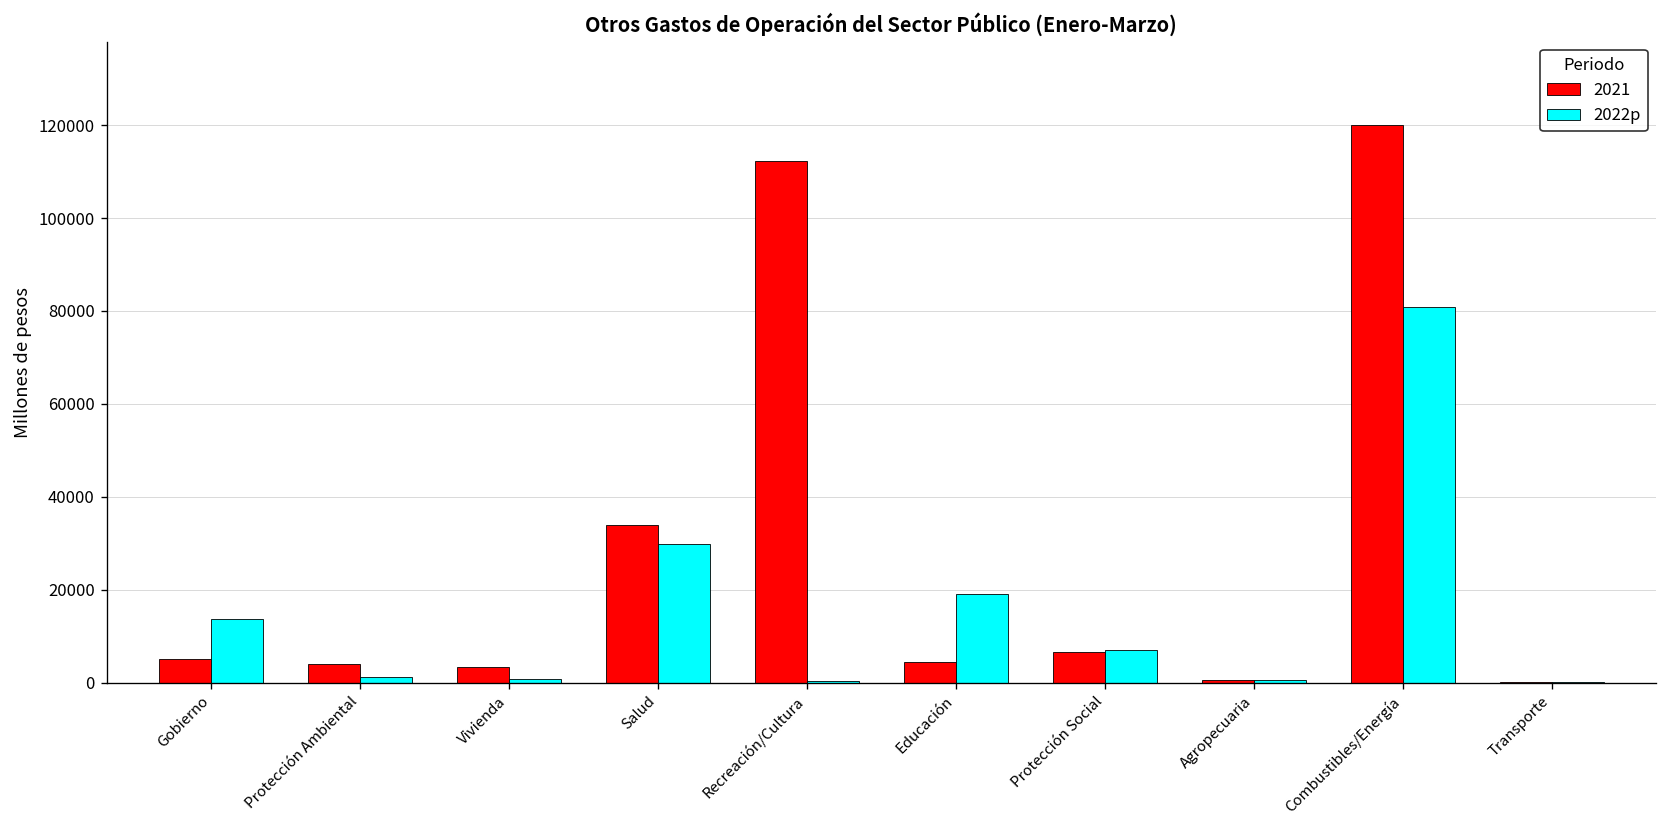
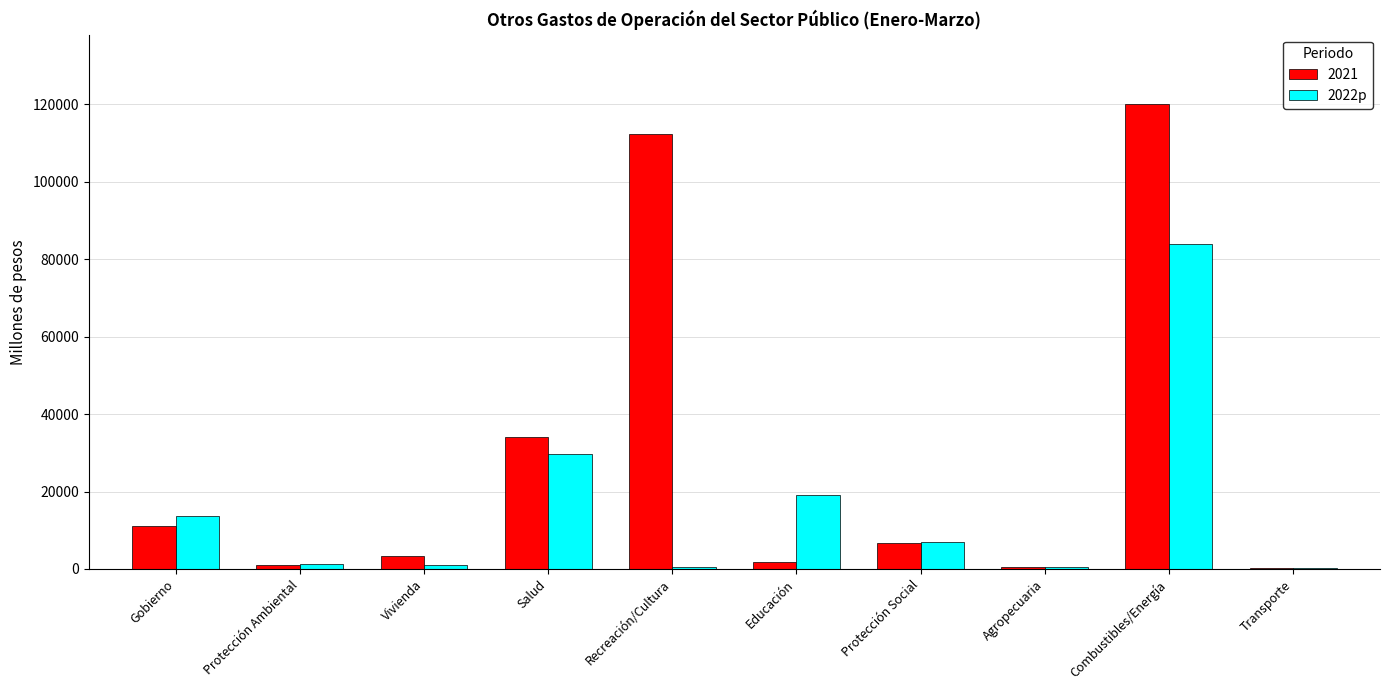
  {
    "2021": {
-     "Gobierno": 5000,
-     "Protección Ambiental": 4000,
+     "Gobierno": 11000,
+     "Protección Ambiental": 1000,
      "Vivienda": 3000,
      "Salud": 34000,
      "Recreación/Cultura": 112000,
-     "Educación": 4000,
+     "Educación": 2000,
      "Protección Social": 7000,
      "Combustibles/Energía": 120000
    },
    "2022p": {
      "Gobierno": 14000,
      "Protección Ambiental": 1000,
      "Vivienda": 1000,
      "Salud": 30000,
      "Educación": 19000,
      "Protección Social": 7000,
-     "Combustibles/Energía": 81000
+     "Combustibles/Energía": 84000
    }
  }
